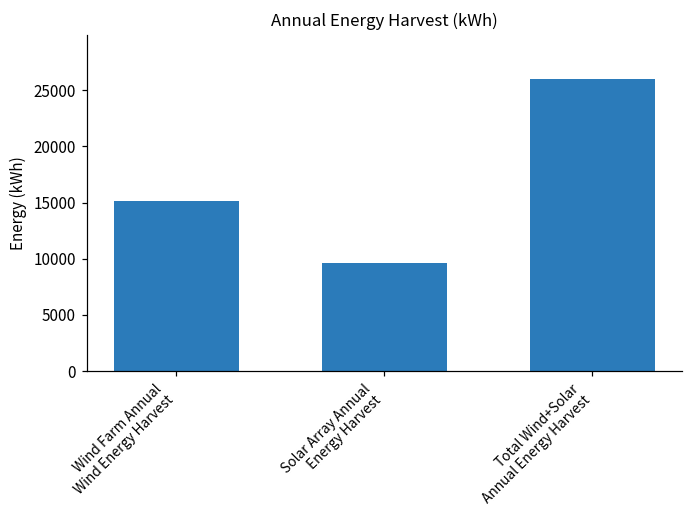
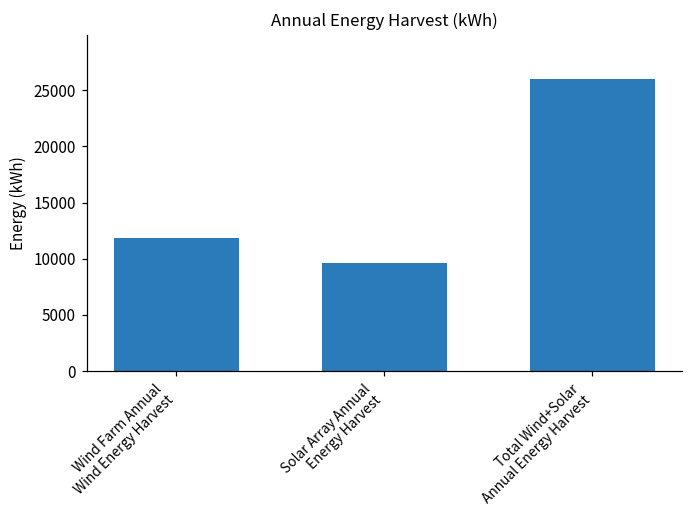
  {
-   "Wind Farm Annual Wind Energy Harvest": 15200,
+   "Wind Farm Annual Wind Energy Harvest": 11800,
    "Solar Array Annual Energy Harvest": 9600,
    "Total Wind+Solar Annual Energy Harvest": 26000
  }
